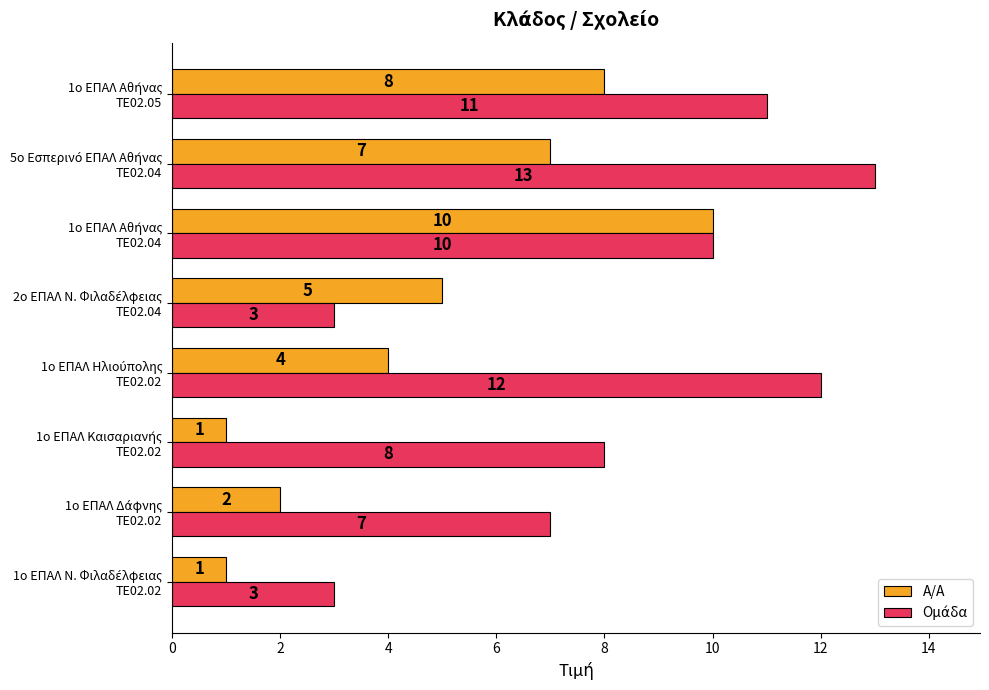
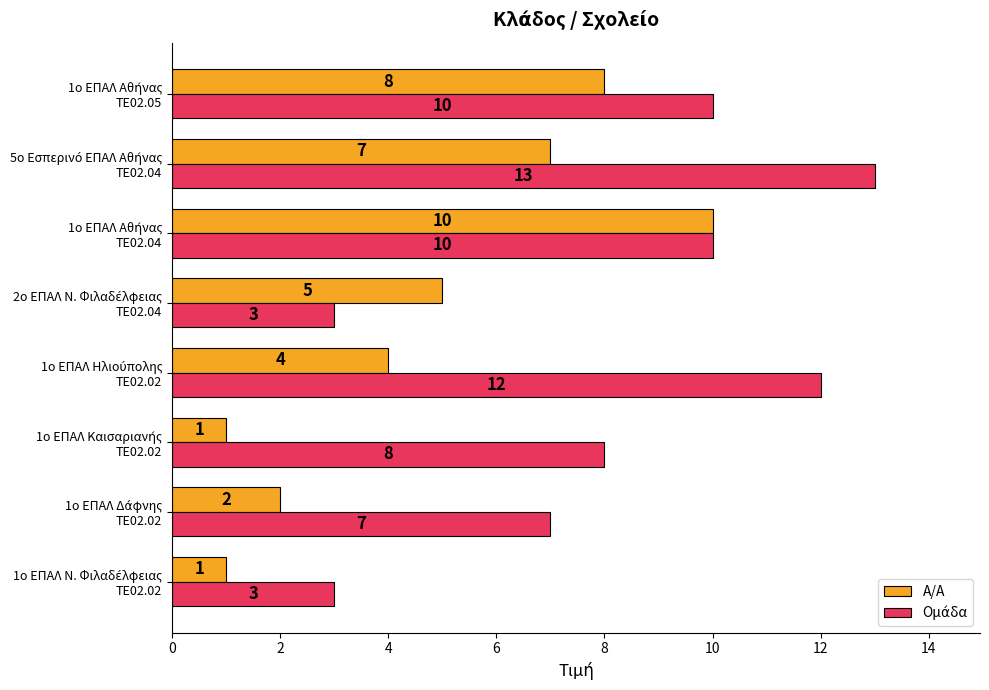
  {
    "Α/Α": {
      "1ο ΕΠΑΛ Αθήνας ΤΕ02.05": 8,
      "5ο Εσπερινό ΕΠΑΛ Αθήνας ΤΕ02.04": 7,
      "1ο ΕΠΑΛ Αθήνας ΤΕ02.04": 10,
      "2ο ΕΠΑΛ Ν. Φιλαδέλφειας ΤΕ02.04": 5,
      "1ο ΕΠΑΛ Ηλιούπολης ΤΕ02.02": 4,
      "1ο ΕΠΑΛ Καισαριανής ΤΕ02.02": 1,
      "1ο ΕΠΑΛ Δάφνης ΤΕ02.02": 2,
      "1ο ΕΠΑΛ Ν. Φιλαδέλφειας ΤΕ02.02": 1
    },
    "Ομάδα": {
-     "1ο ΕΠΑΛ Αθήνας ΤΕ02.05": 11,
+     "1ο ΕΠΑΛ Αθήνας ΤΕ02.05": 10,
      "5ο Εσπερινό ΕΠΑΛ Αθήνας ΤΕ02.04": 13,
      "1ο ΕΠΑΛ Αθήνας ΤΕ02.04": 10,
      "2ο ΕΠΑΛ Ν. Φιλαδέλφειας ΤΕ02.04": 3,
      "1ο ΕΠΑΛ Ηλιούπολης ΤΕ02.02": 12,
      "1ο ΕΠΑΛ Καισαριανής ΤΕ02.02": 8,
      "1ο ΕΠΑΛ Δάφνης ΤΕ02.02": 7,
      "1ο ΕΠΑΛ Ν. Φιλαδέλφειας ΤΕ02.02": 3
    }
  }
